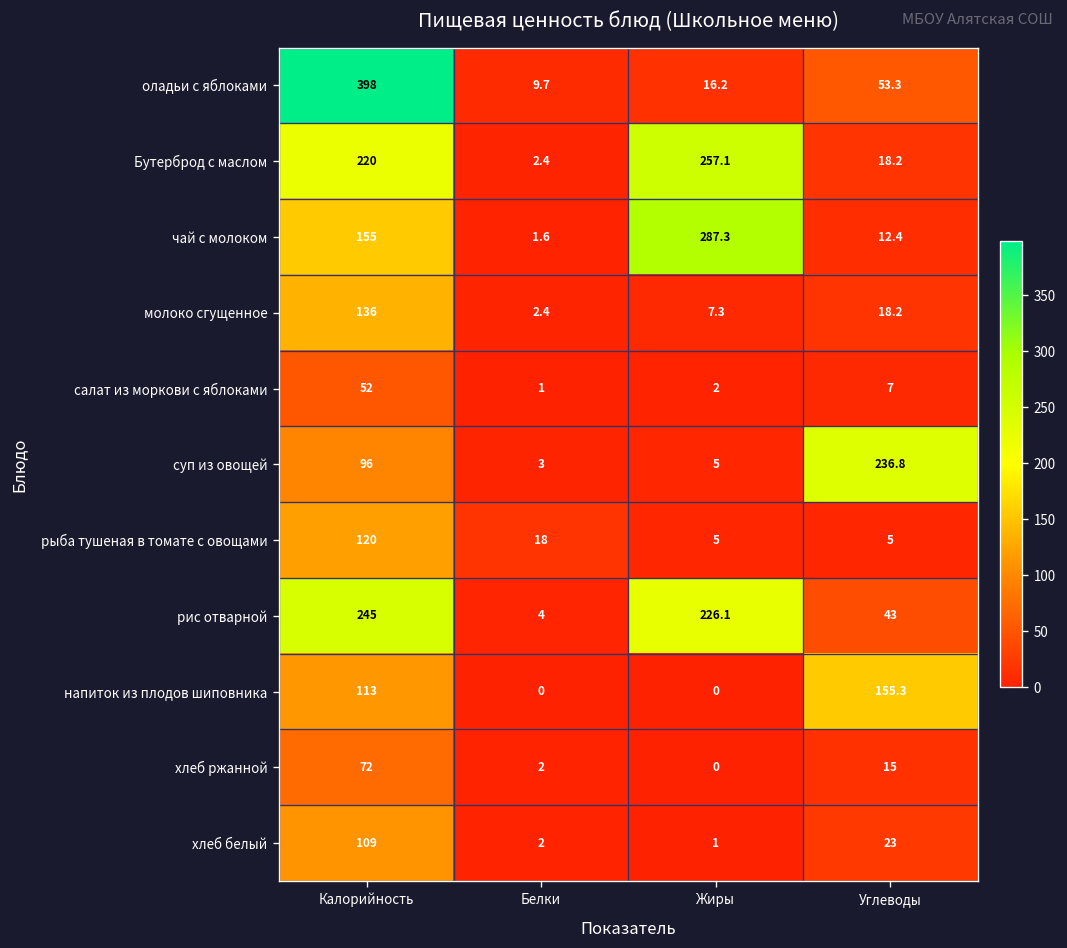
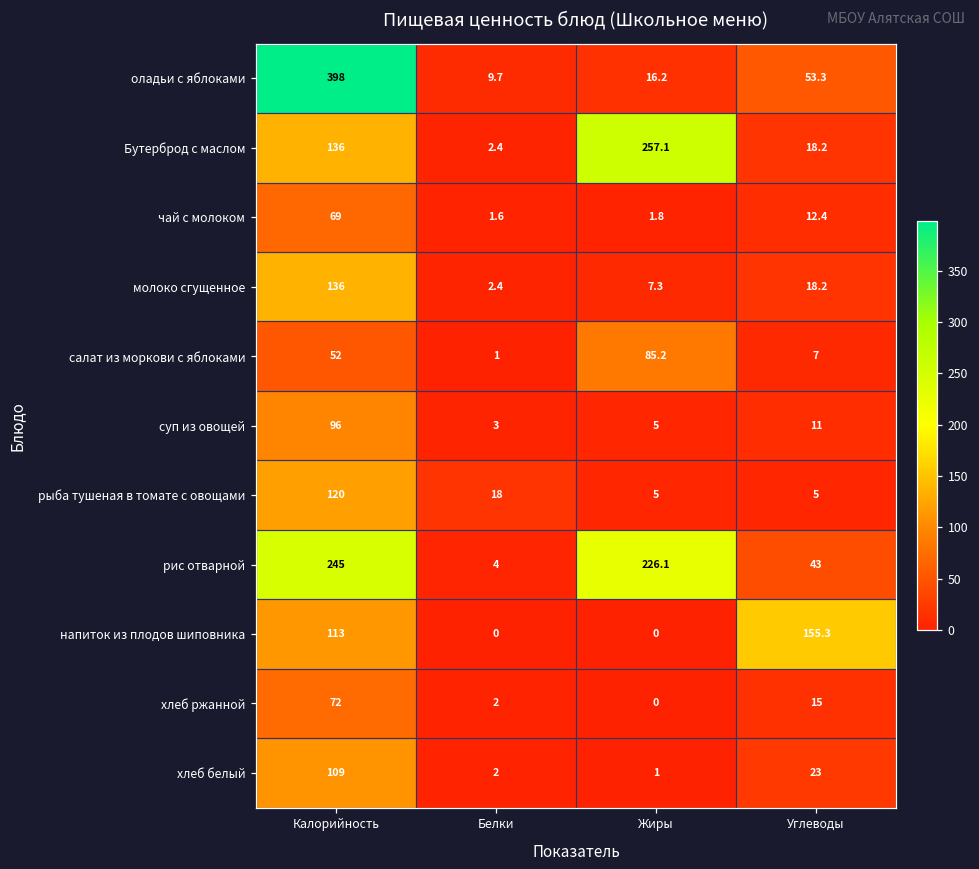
  {
    "оладьи с яблоками": {
      "Калорийность": 398,
      "Белки": 9.7,
      "Жиры": 16.2,
      "Углеводы": 53.3
    },
    "Бутерброд с маслом": {
-     "Калорийность": 220,
+     "Калорийность": 136,
      "Белки": 2.4,
      "Жиры": 257.1,
      "Углеводы": 18.2
    },
    "чай с молоком": {
-     "Калорийность": 155,
+     "Калорийность": 69,
      "Белки": 1.6,
-     "Жиры": 287.3,
+     "Жиры": 1.8,
      "Углеводы": 12.4
    },
    "молоко сгущенное": {
      "Калорийность": 136,
      "Белки": 2.4,
      "Жиры": 7.3,
      "Углеводы": 18.2
    },
    "салат из моркови с яблоками": {
      "Калорийность": 52,
      "Белки": 1,
-     "Жиры": 2,
+     "Жиры": 85.2,
      "Углеводы": 7
    },
    "суп из овощей": {
      "Калорийность": 96,
      "Белки": 3,
      "Жиры": 5,
-     "Углеводы": 236.8
+     "Углеводы": 11
    },
    "рыба тушеная в томате с овощами": {
      "Калорийность": 120,
      "Белки": 18,
      "Жиры": 5,
      "Углеводы": 5
    },
    "рис отварной": {
      "Калорийность": 245,
      "Белки": 4,
      "Жиры": 226.1,
      "Углеводы": 43
    },
    "напиток из плодов шиповника": {
      "Калорийность": 113,
      "Белки": 0,
      "Жиры": 0,
      "Углеводы": 155.3
    },
    "хлеб ржанной": {
      "Калорийность": 72,
      "Белки": 2,
      "Жиры": 0,
      "Углеводы": 15
    },
    "хлеб белый": {
      "Калорийность": 109,
      "Белки": 2,
      "Жиры": 1,
      "Углеводы": 23
    }
  }
